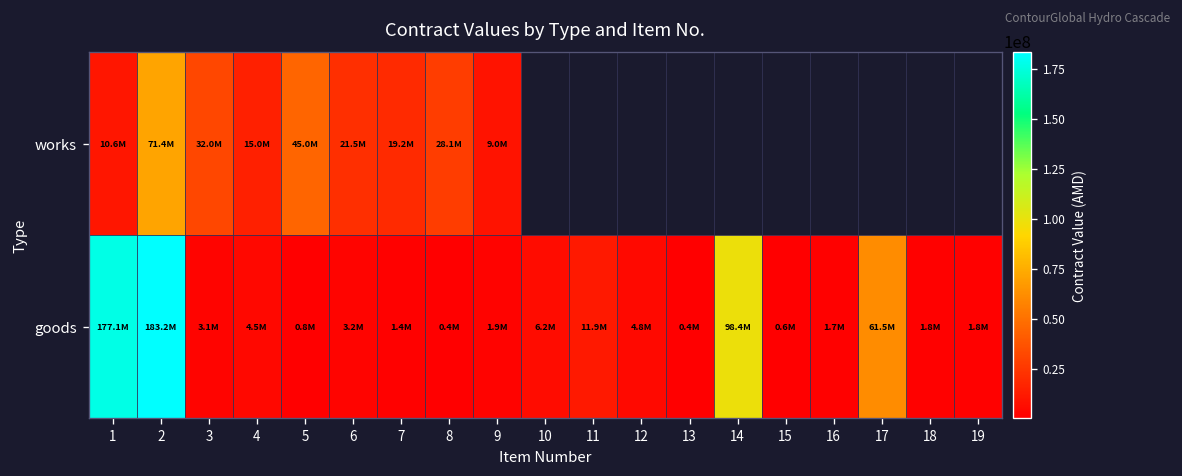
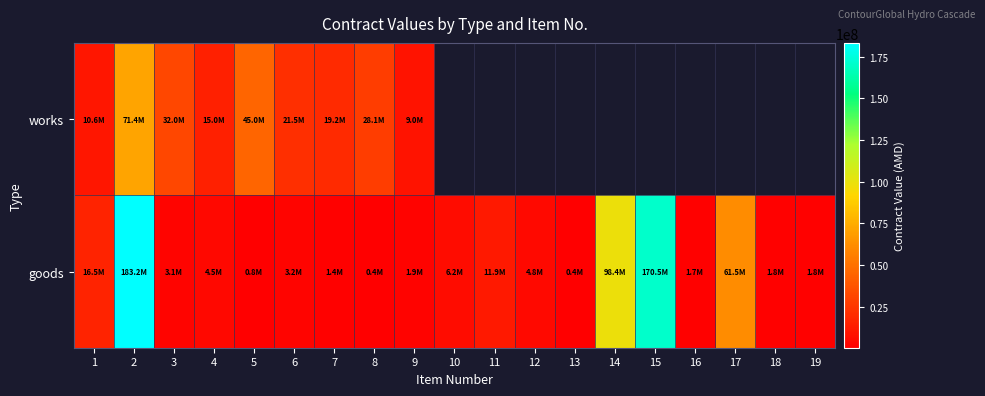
  {
    "works": {
      "1": "10.6M",
      "2": "71.4M",
      "3": "32.0M",
      "4": "15.0M",
      "5": "45.0M",
      "6": "21.5M",
      "7": "19.2M",
      "8": "28.1M",
      "9": "9.0M"
    },
    "goods": {
-     "1": "177.1M",
+     "1": "16.5M",
      "2": "183.2M",
      "3": "3.1M",
      "4": "4.5M",
      "5": "0.8M",
      "6": "3.2M",
      "7": "1.4M",
      "8": "0.4M",
      "9": "1.9M",
      "10": "6.2M",
      "11": "11.9M",
      "12": "4.8M",
      "13": "0.4M",
      "14": "98.4M",
-     "15": "0.6M",
+     "15": "170.5M",
      "16": "1.7M",
      "17": "61.5M",
      "18": "1.8M",
      "19": "1.8M"
    }
  }
